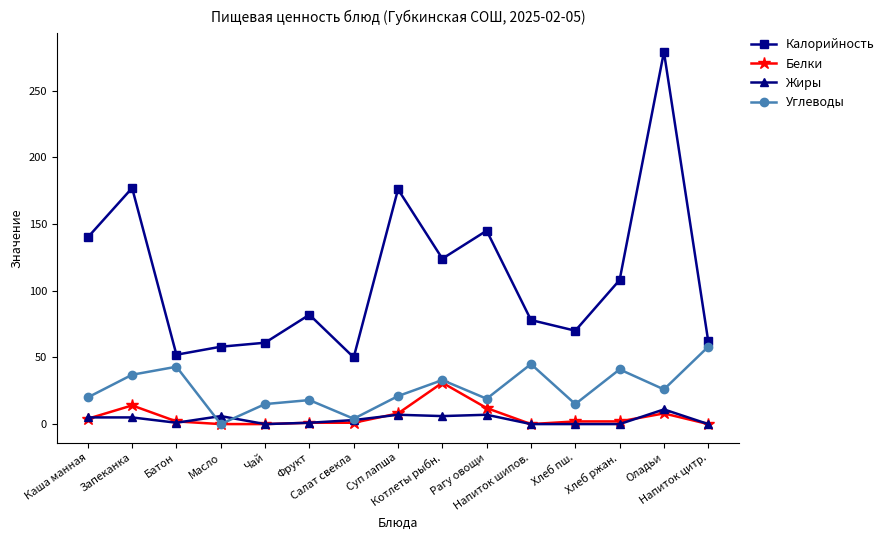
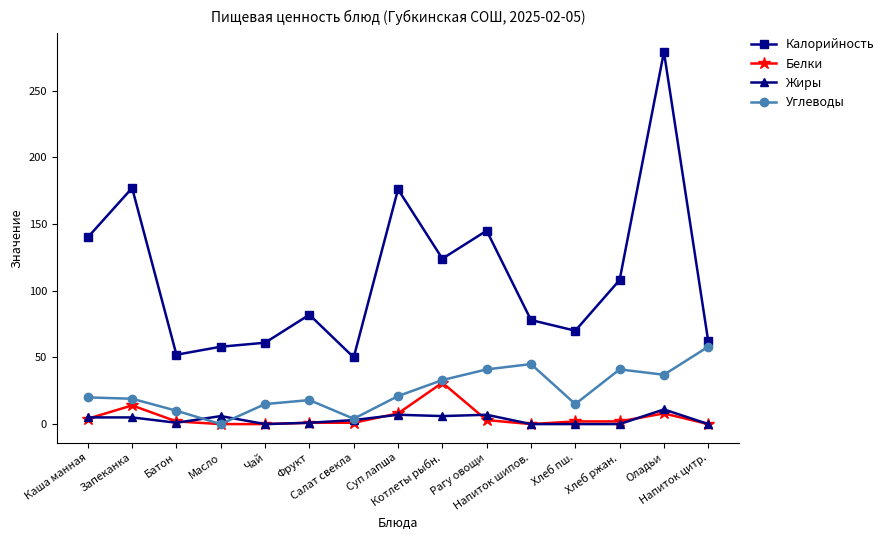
  {
    "Белки": {
      "Запеканка": 14,
      "Салат свекла": 1,
      "Котлеты рыбн.": 31,
-     "Рагу овощи": 12,
+     "Рагу овощи": 3,
      "Хлеб пш.": 2,
      "Хлеб ржан.": 2,
      "Оладьи": 8
    },
    "Углеводы": {
      "Каша манная": 20,
-     "Запеканка": 37,
-     "Батон": 43,
+     "Запеканка": 19,
+     "Батон": 10,
      "Чай": 15,
      "Фрукт": 18,
      "Суп лапша": 21,
      "Котлеты рыбн.": 33,
-     "Рагу овощи": 19,
+     "Рагу овощи": 41,
      "Напиток шипов.": 45,
      "Хлеб пш.": 15,
      "Хлеб ржан.": 41,
-     "Оладьи": 26,
+     "Оладьи": 37,
      "Напиток цитр.": 58
    }
  }
